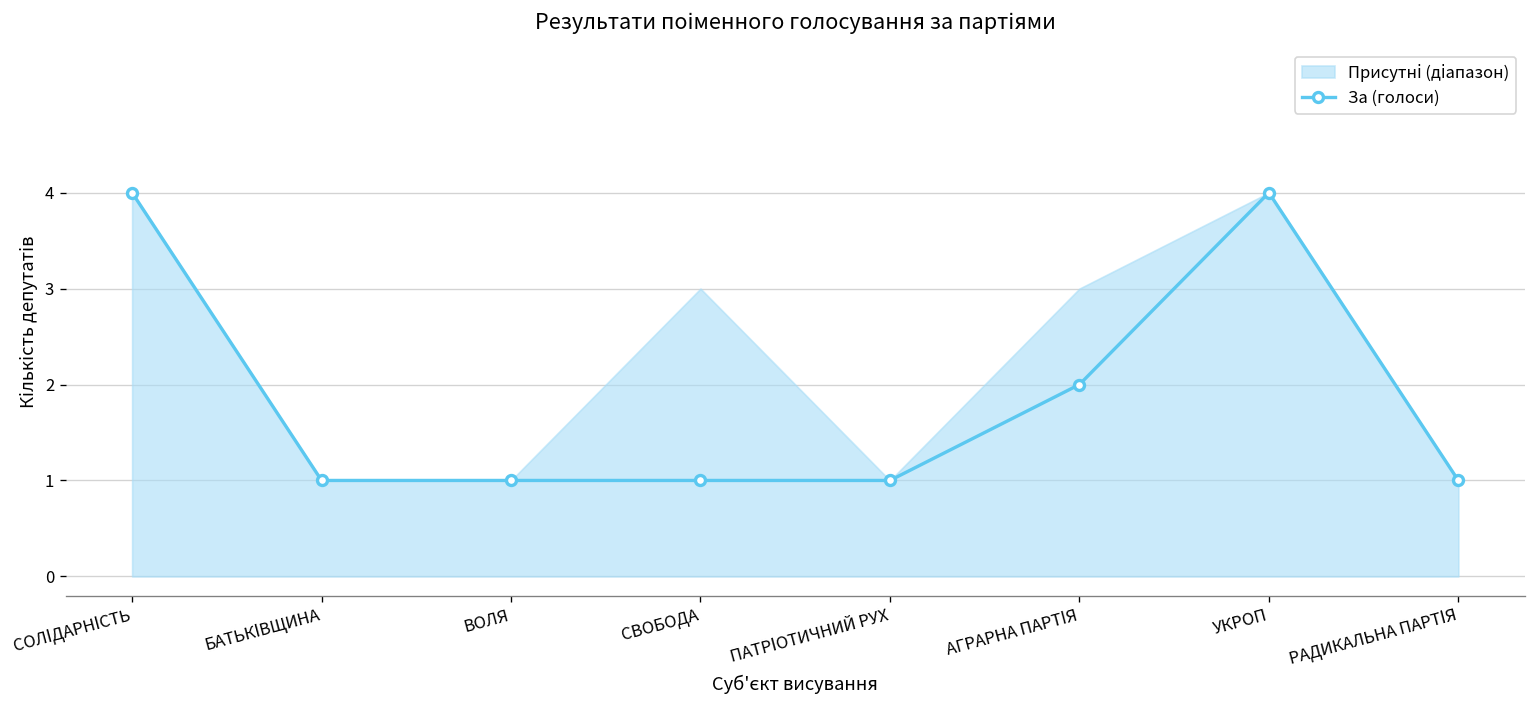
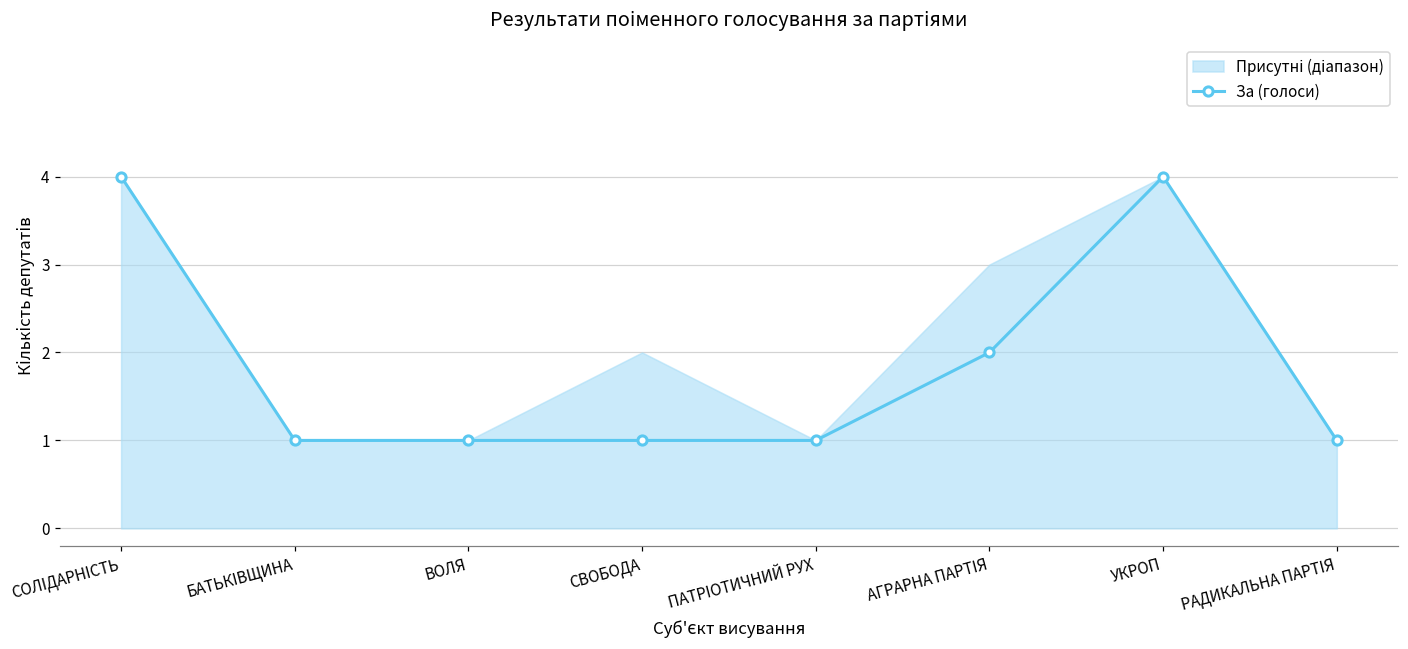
  {
    "Присутні (діапазон)": {
-     "СВОБОДА": 3,
+     "СВОБОДА": 2,
      "АГРАРНА ПАРТІЯ": 3
    },
    "За (голоси)": {
      "СВОБОДА": 1,
      "АГРАРНА ПАРТІЯ": 2
    }
  }
